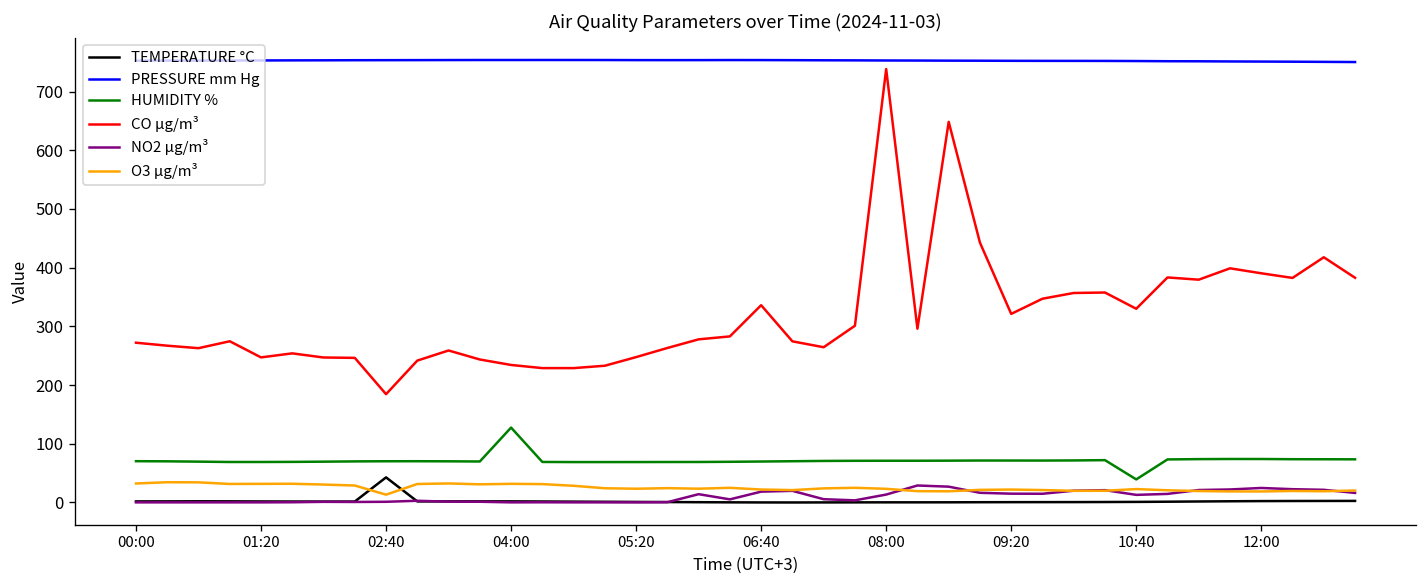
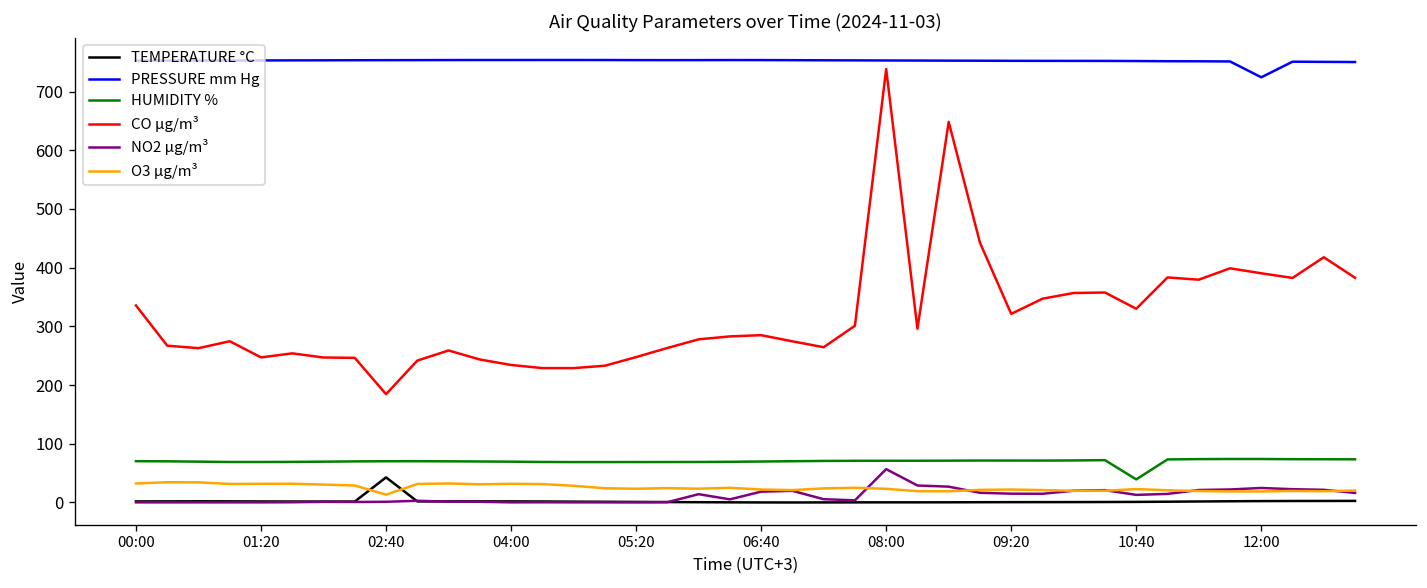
  {
    "TEMPERATURE °C": {
      "02:40": 40,
      "06:40": 0,
      "08:00": 0,
      "09:20": 0,
      "10:40": 0,
      "12:00": 0
    },
    "PRESSURE mm Hg": {
      "02:40": 750,
      "04:00": 750,
      "05:20": 750,
      "06:40": 750,
      "08:00": 750,
      "09:20": 750,
      "10:40": 750,
-     "12:00": 750
+     "12:00": 720
    },
    "HUMIDITY %": {
      "00:00": 70,
      "01:20": 70,
      "02:40": 70,
-     "04:00": 130,
+     "04:00": 70,
      "05:20": 70,
      "06:40": 70,
      "08:00": 70,
      "09:20": 70,
      "10:40": 40,
      "12:00": 70
    },
    "CO µg/m³": {
-     "00:00": 270,
+     "00:00": 340,
      "01:20": 250,
      "02:40": 180,
      "04:00": 230,
      "05:20": 250,
-     "06:40": 340,
+     "06:40": 280,
      "08:00": 740,
      "09:20": 320,
      "10:40": 330,
      "12:00": 390
    },
    "NO2 µg/m³": {
      "02:40": 0,
-     "08:00": 10,
+     "08:00": 60,
      "09:20": 10,
      "10:40": 10,
      "12:00": 20
    },
    "O3 µg/m³": {
      "00:00": 30,
      "01:20": 30,
      "02:40": 10,
      "04:00": 30,
      "05:20": 20,
      "08:00": 20,
      "09:20": 20,
      "10:40": 20,
      "12:00": 20
    }
  }
